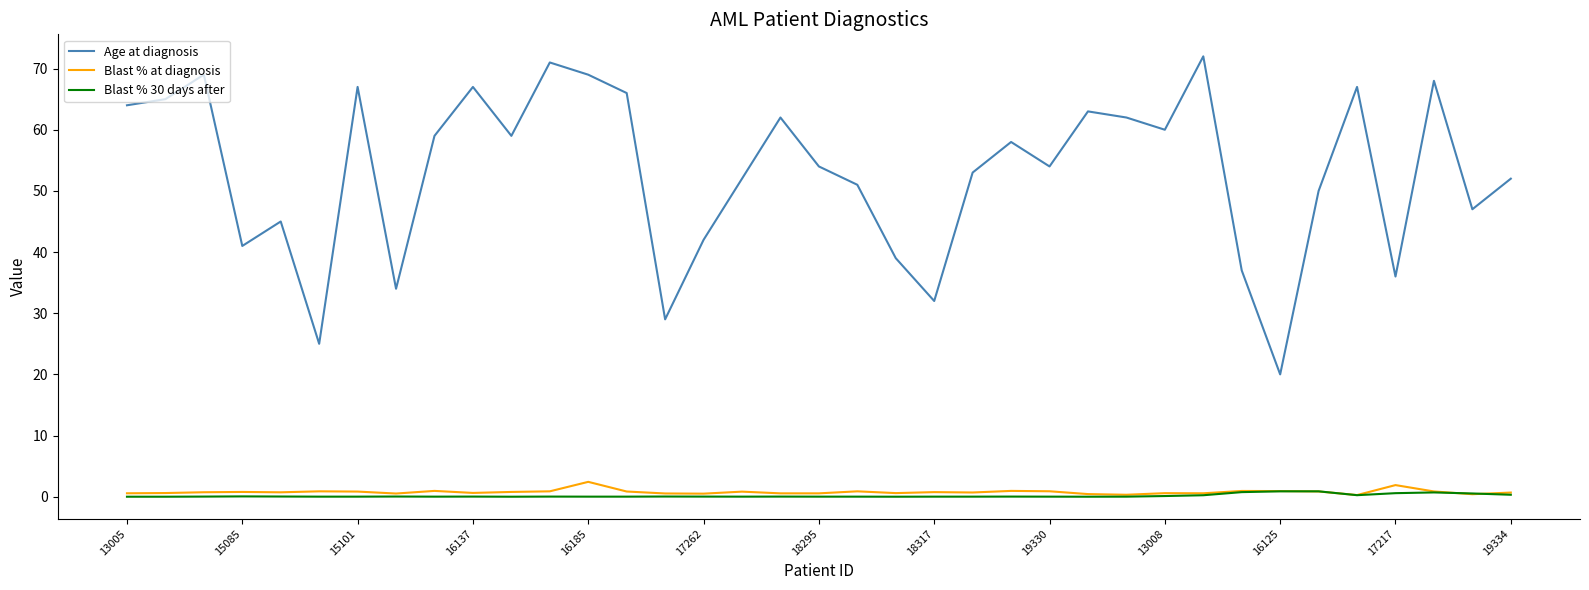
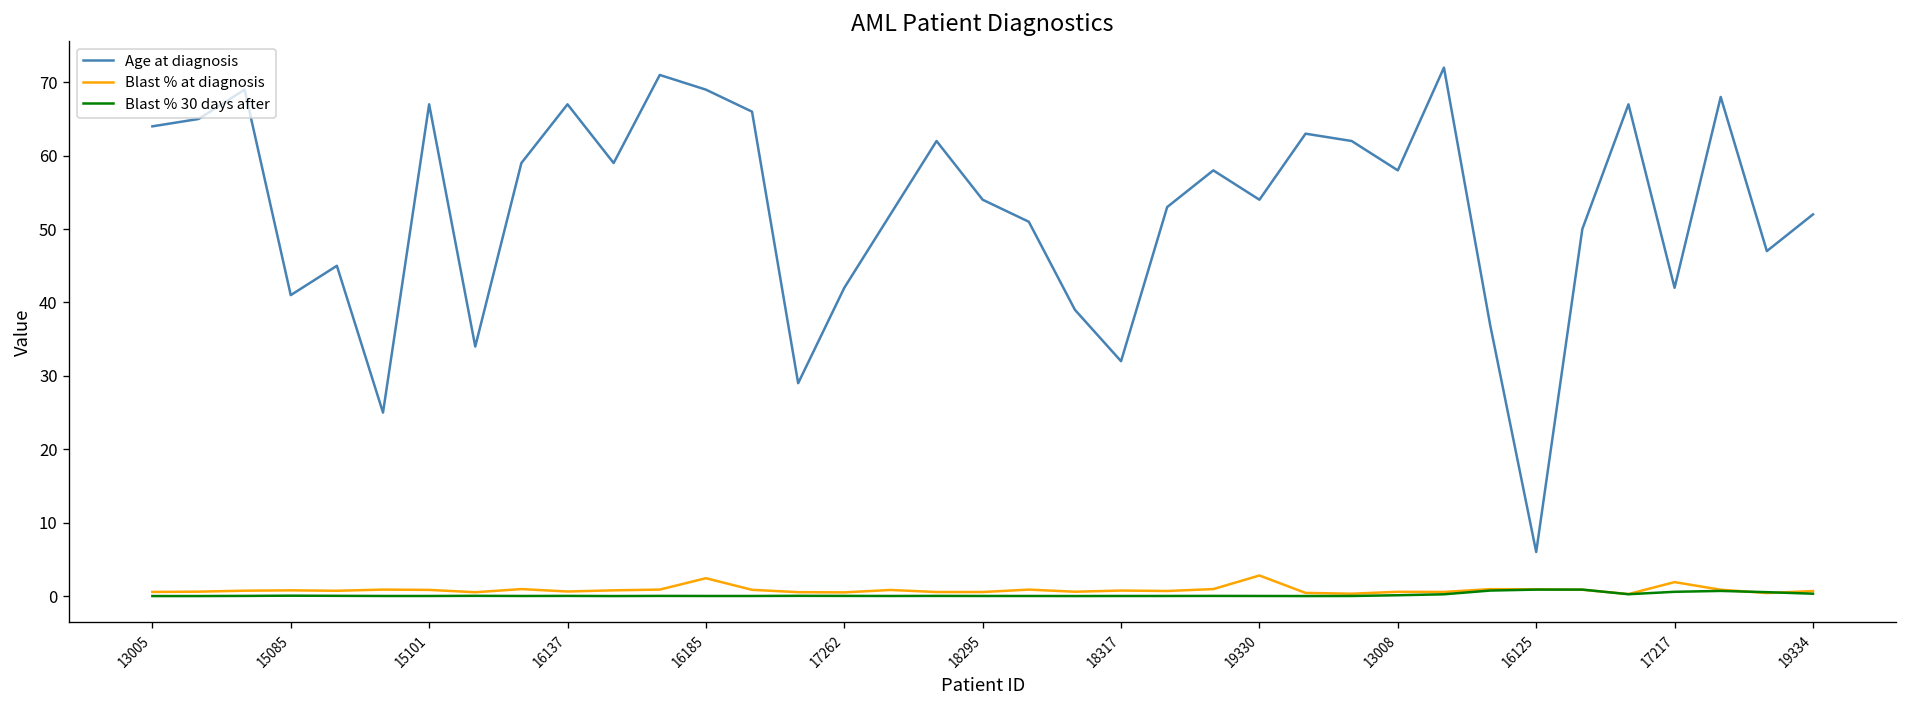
  {
    "Age at diagnosis": {
      "13005": 64,
      "15085": 41,
      "15101": 67,
      "16137": 67,
      "16185": 69,
      "17262": 42,
      "18295": 54,
      "18317": 32,
      "19330": 54,
-     "13008": 60,
-     "16125": 20,
-     "17217": 36,
+     "13008": 58,
+     "16125": 6,
+     "17217": 42,
      "19334": 52
    },
    "Blast % at diagnosis": {
      "13005": 1,
      "15085": 1,
      "15101": 1,
      "16137": 1,
      "16185": 2,
      "17262": 1,
      "18295": 1,
      "18317": 1,
-     "19330": 1,
+     "19330": 3,
      "13008": 1,
      "17217": 2
    },
    "Blast % 30 days after": {
      "13005": 0,
      "15085": 0,
      "15101": 0,
      "16137": 0,
      "16185": 0,
      "17262": 0,
      "18295": 0,
      "18317": 0,
      "19330": 0,
      "13008": 0,
      "17217": 1
    }
  }
